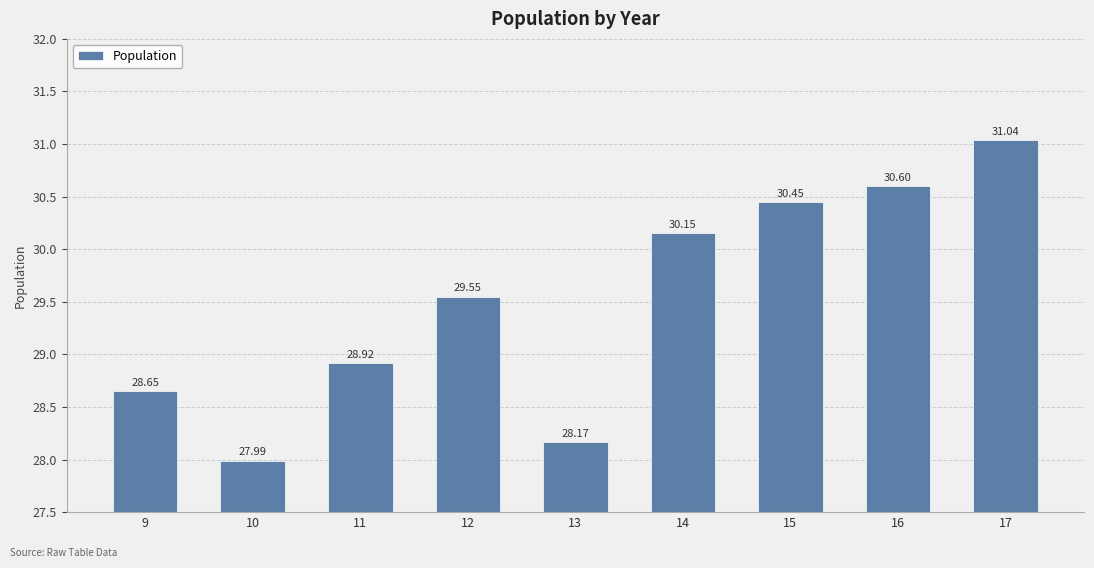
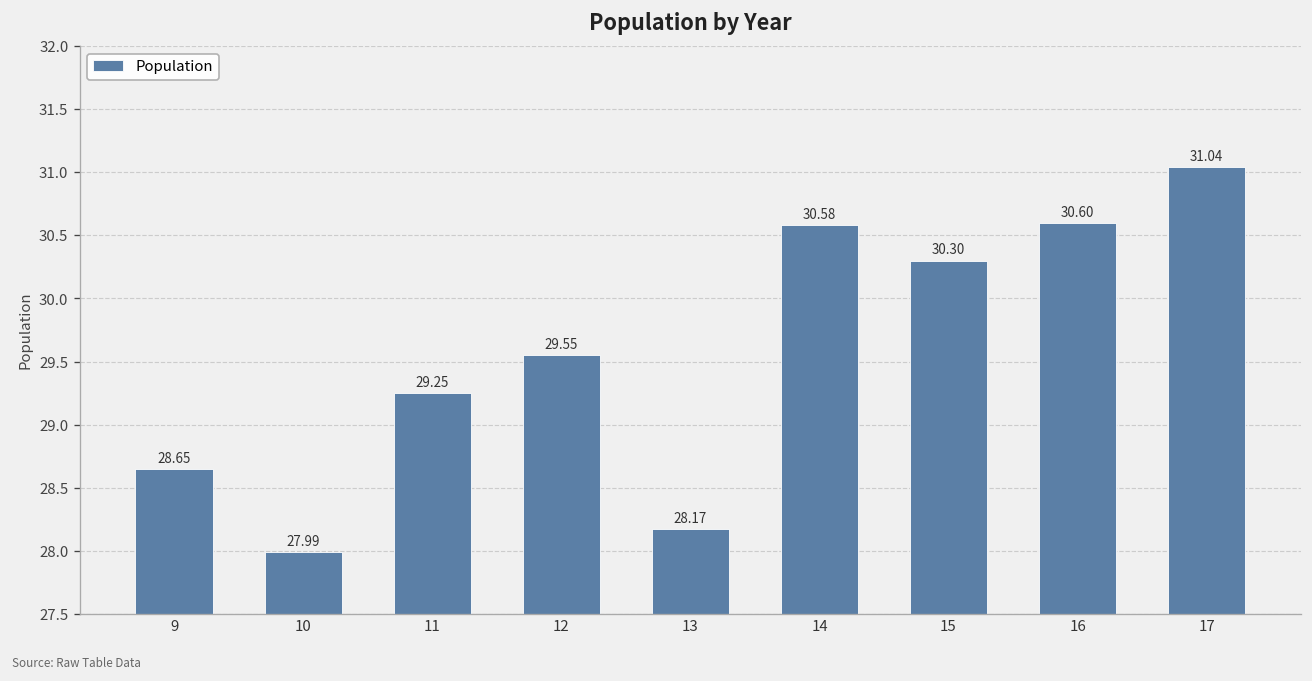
  {
    "9": 28.65,
    "10": 27.99,
-   "11": 28.92,
+   "11": 29.25,
    "12": 29.55,
    "13": 28.17,
-   "14": 30.15,
-   "15": 30.45,
+   "14": 30.58,
+   "15": 30.30,
    "16": 30.60,
    "17": 31.04
  }
